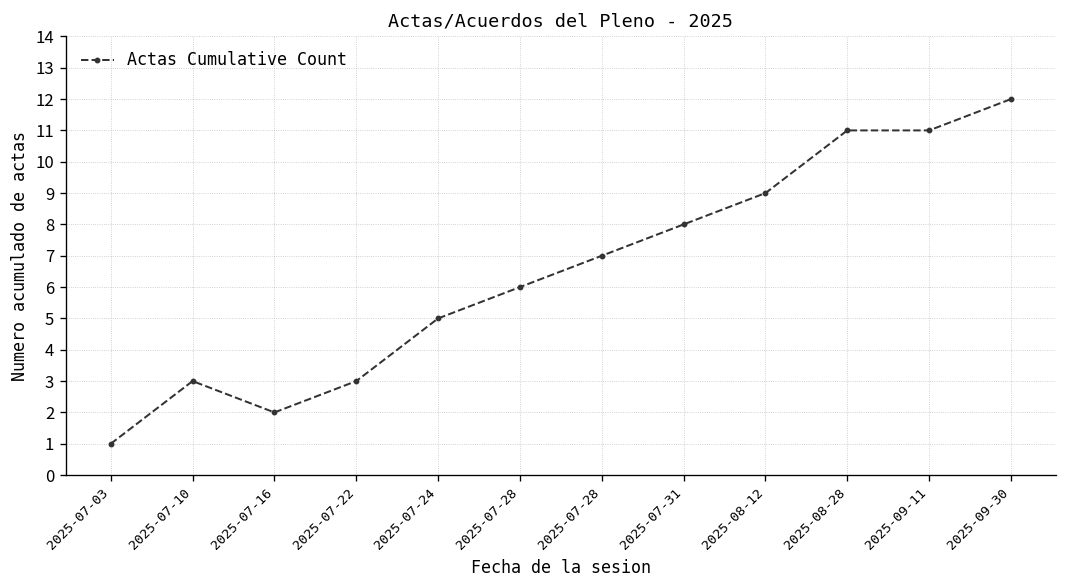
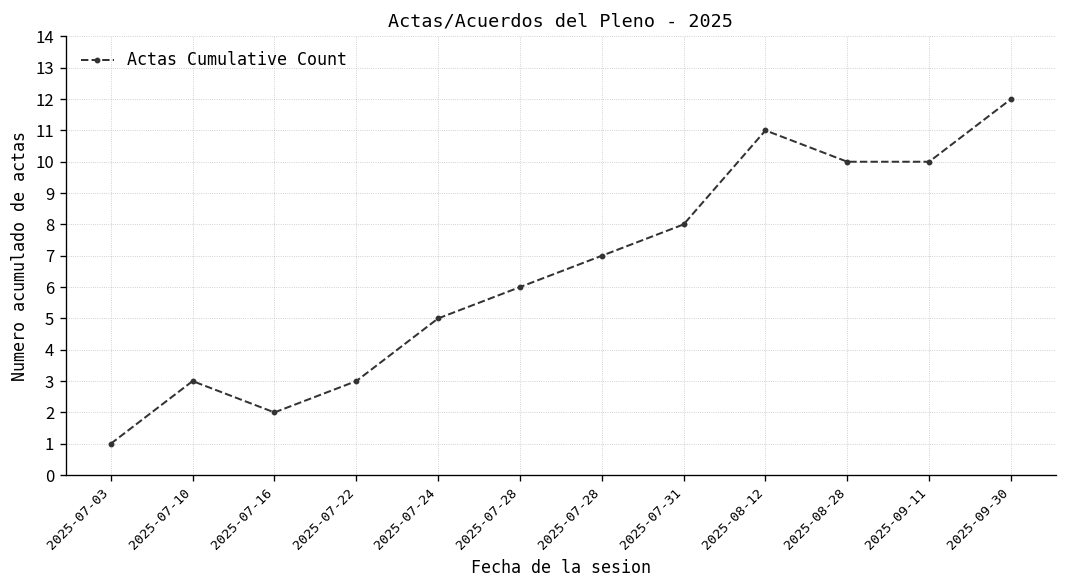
  {
    "2025-07-03": 1,
    "2025-07-10": 3,
    "2025-07-16": 2,
    "2025-07-22": 3,
    "2025-07-24": 5,
    "2025-07-31": 8,
-   "2025-08-12": 9,
-   "2025-08-28": 11,
-   "2025-09-11": 11,
+   "2025-08-12": 11,
+   "2025-08-28": 10,
+   "2025-09-11": 10,
    "2025-09-30": 12
  }
